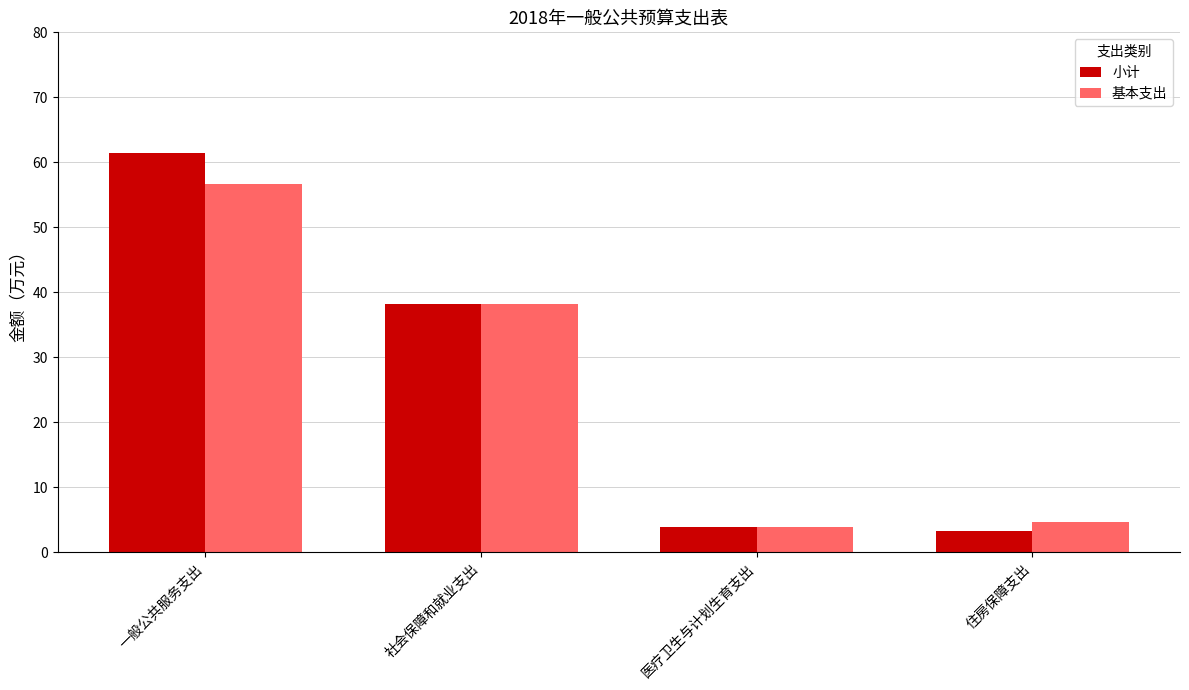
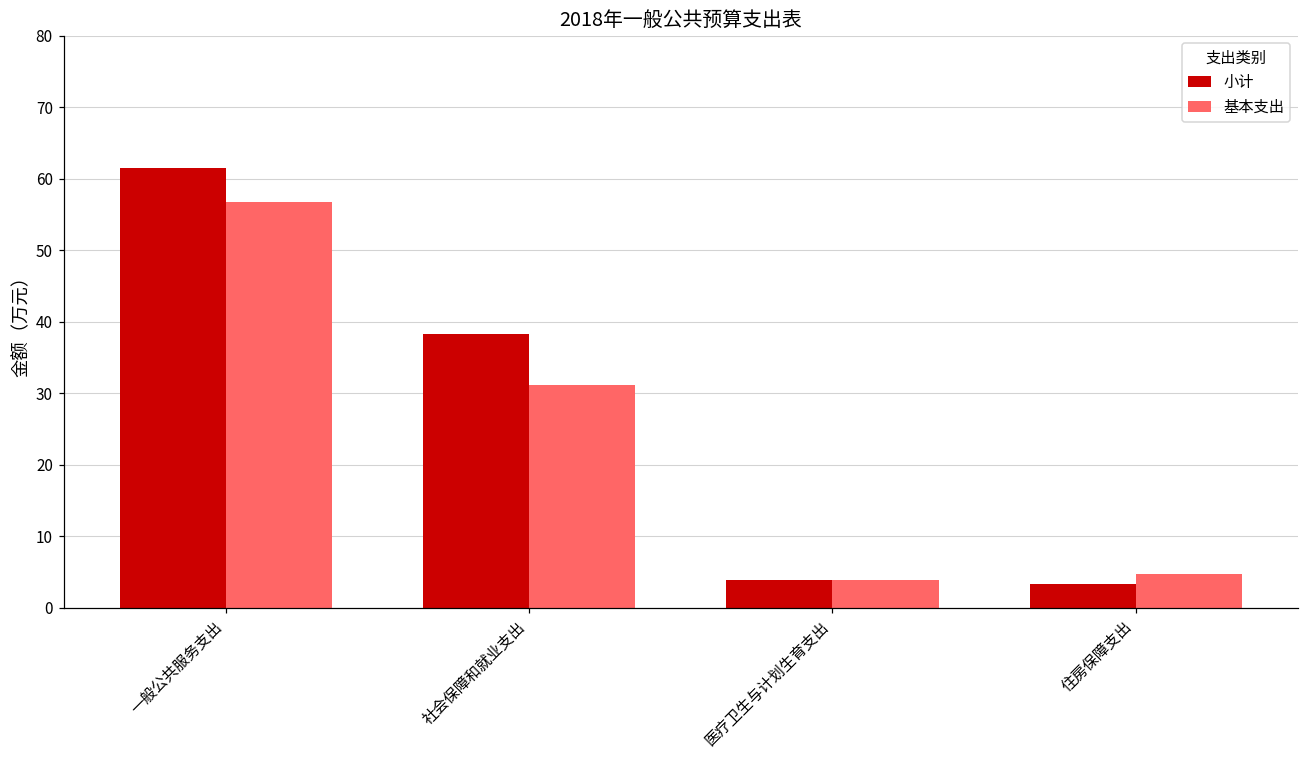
  {
    "小计": {
      "一般公共服务支出": 61,
      "社会保障和就业支出": 38,
      "医疗卫生与计划生育支出": 4,
      "住房保障支出": 3
    },
    "基本支出": {
      "一般公共服务支出": 57,
-     "社会保障和就业支出": 38,
+     "社会保障和就业支出": 31,
      "医疗卫生与计划生育支出": 4,
      "住房保障支出": 5
    }
  }
